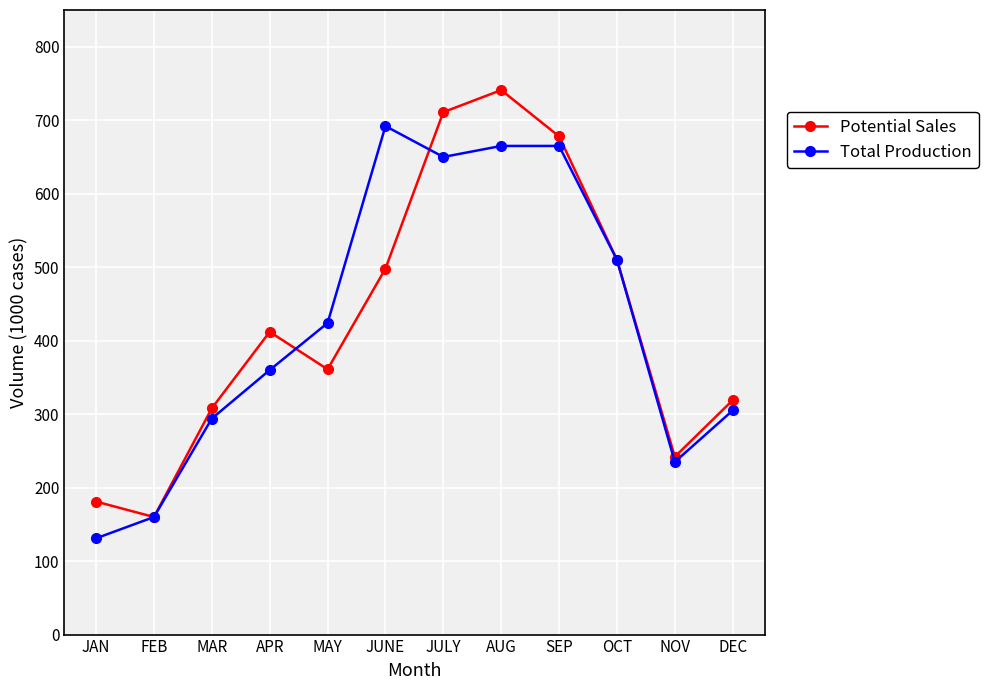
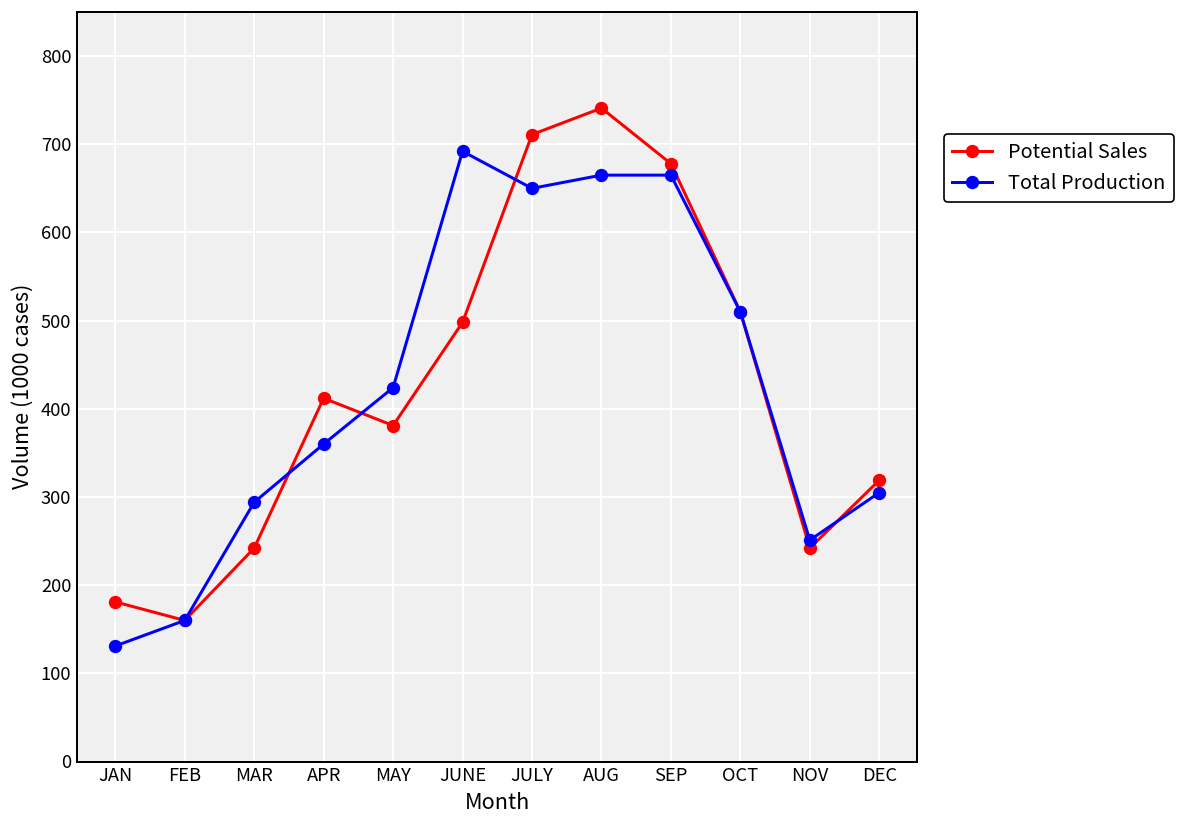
  {
    "Potential Sales": {
      "JAN": 180,
-     "MAR": 310,
+     "MAR": 240,
      "APR": 410,
-     "MAY": 360,
+     "MAY": 380,
      "JUNE": 500,
      "JULY": 710,
      "AUG": 740,
      "SEP": 680,
      "NOV": 240,
      "DEC": 320
    },
    "Total Production": {
      "JAN": 130,
      "MAR": 290,
      "APR": 360,
      "MAY": 420,
      "JUNE": 690,
      "JULY": 650,
      "AUG": 670,
      "SEP": 670,
-     "NOV": 240,
+     "NOV": 250,
      "DEC": 310
    }
  }
